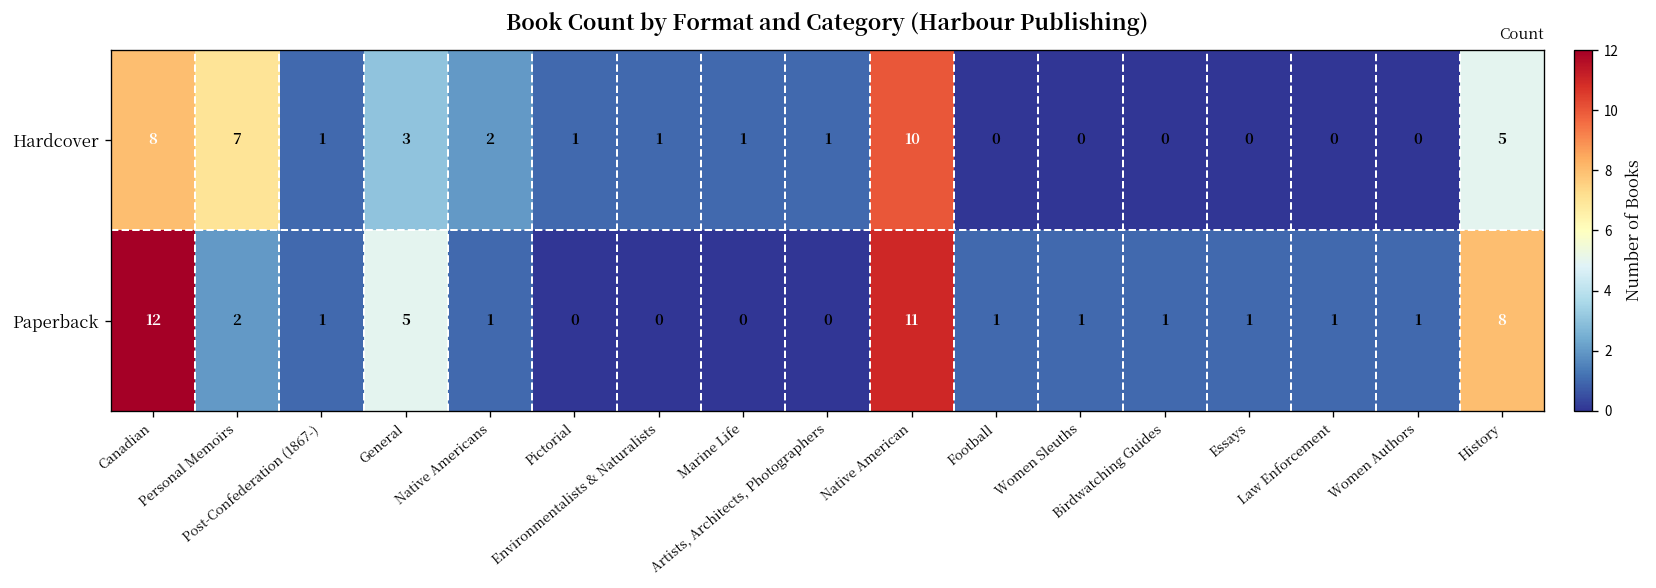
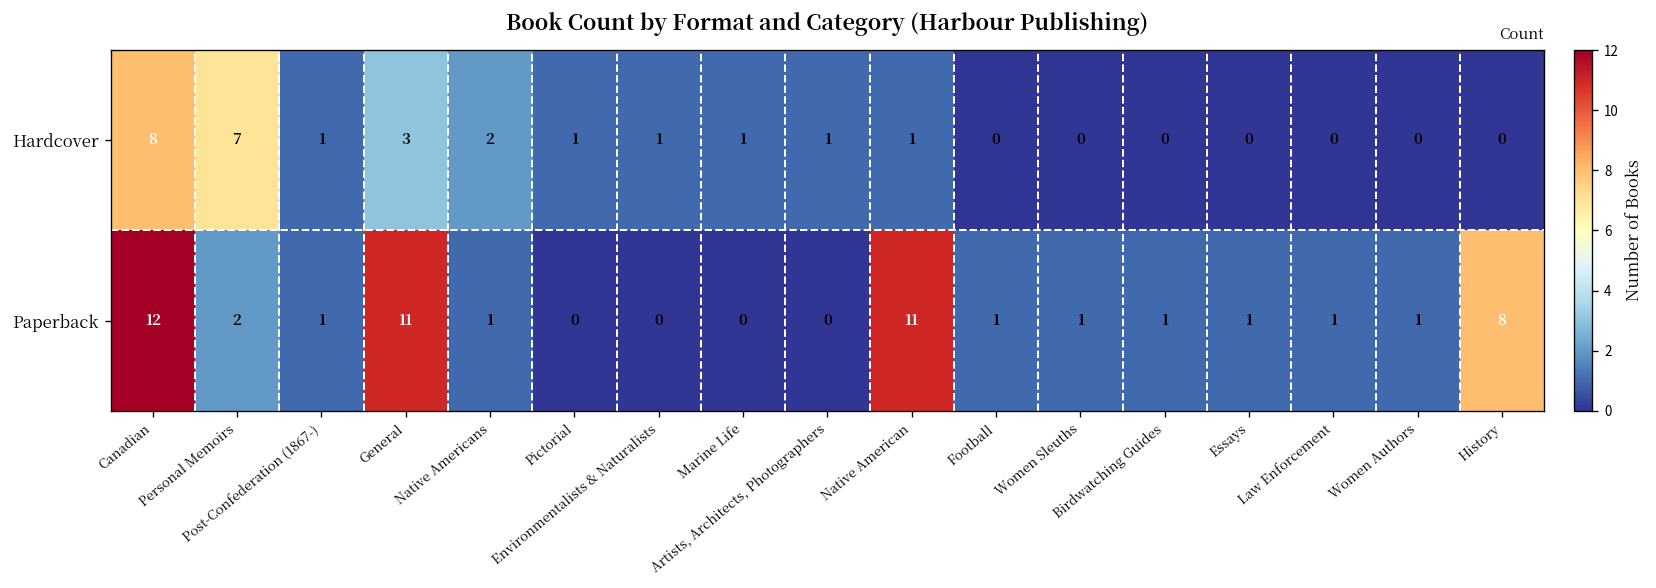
  {
    "Hardcover": {
      "Canadian": 8,
      "Personal Memoirs": 7,
      "Post-Confederation (1867-)": 1,
      "General": 3,
      "Native Americans": 2,
      "Pictorial": 1,
      "Environmentalists & Naturalists": 1,
      "Marine Life": 1,
      "Artists, Architects, Photographers": 1,
-     "Native American": 10,
+     "Native American": 1,
      "Football": 0,
      "Women Sleuths": 0,
      "Birdwatching Guides": 0,
      "Essays": 0,
      "Law Enforcement": 0,
      "Women Authors": 0,
-     "History": 5
+     "History": 0
    },
    "Paperback": {
      "Canadian": 12,
      "Personal Memoirs": 2,
      "Post-Confederation (1867-)": 1,
-     "General": 5,
+     "General": 11,
      "Native Americans": 1,
      "Pictorial": 0,
      "Environmentalists & Naturalists": 0,
      "Marine Life": 0,
      "Artists, Architects, Photographers": 0,
      "Native American": 11,
      "Football": 1,
      "Women Sleuths": 1,
      "Birdwatching Guides": 1,
      "Essays": 1,
      "Law Enforcement": 1,
      "Women Authors": 1,
      "History": 8
    }
  }
